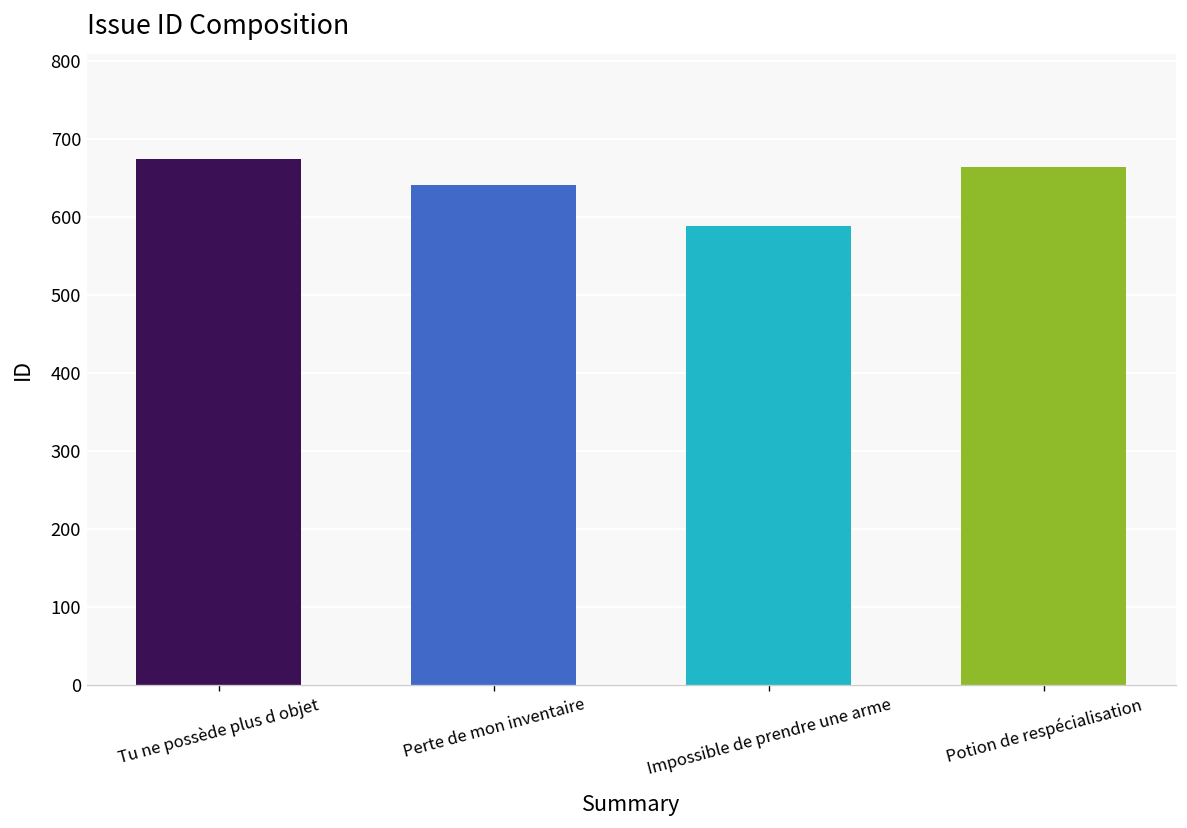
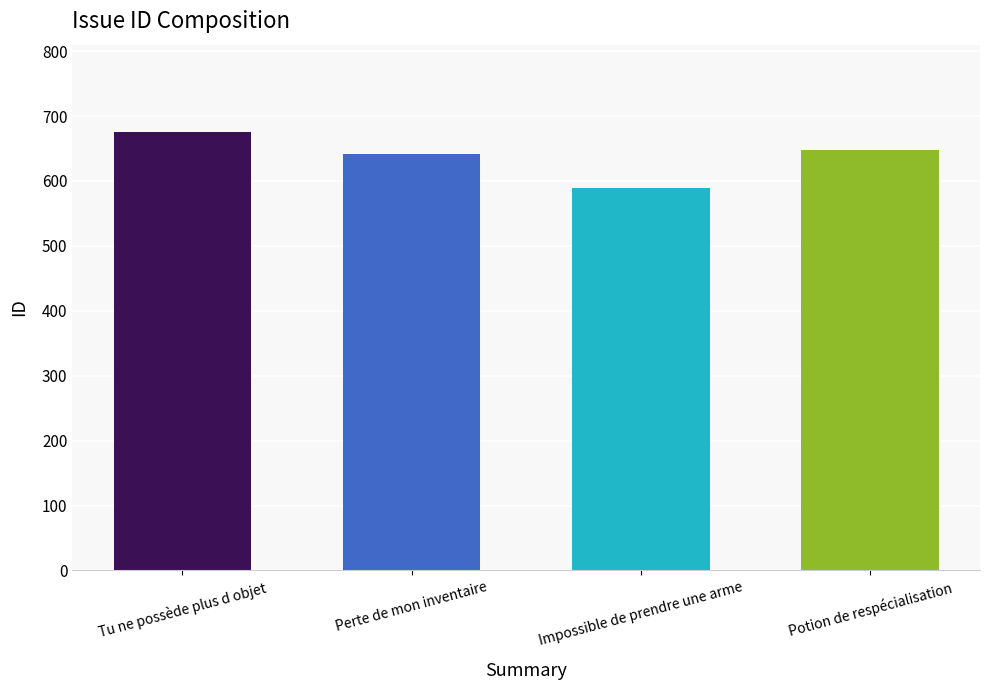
  {
    "Tu ne possède plus d objet": 680,
    "Perte de mon inventaire": 640,
    "Impossible de prendre une arme": 590,
-   "Potion de respécialisation": 670
+   "Potion de respécialisation": 650
  }
